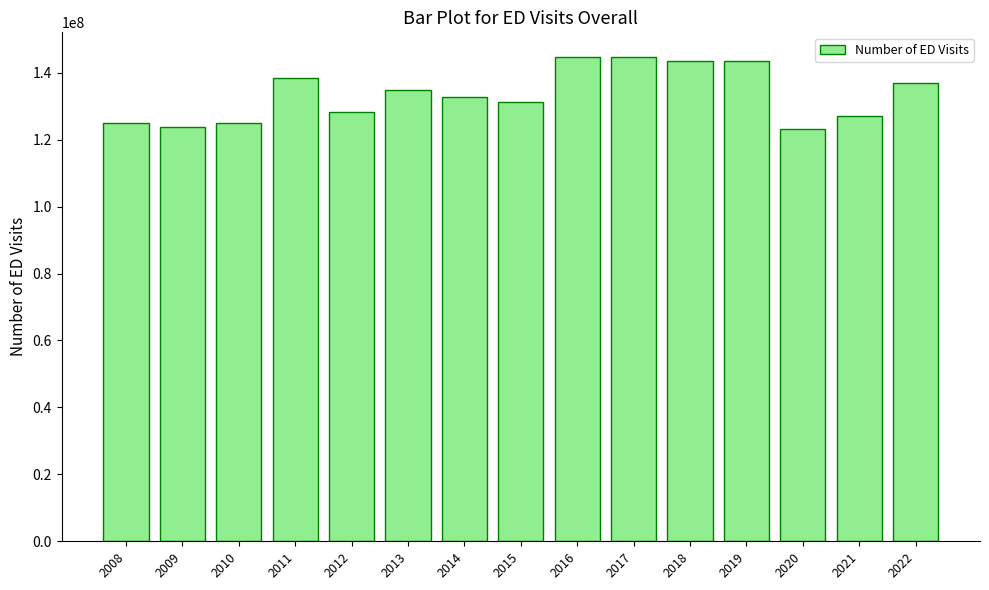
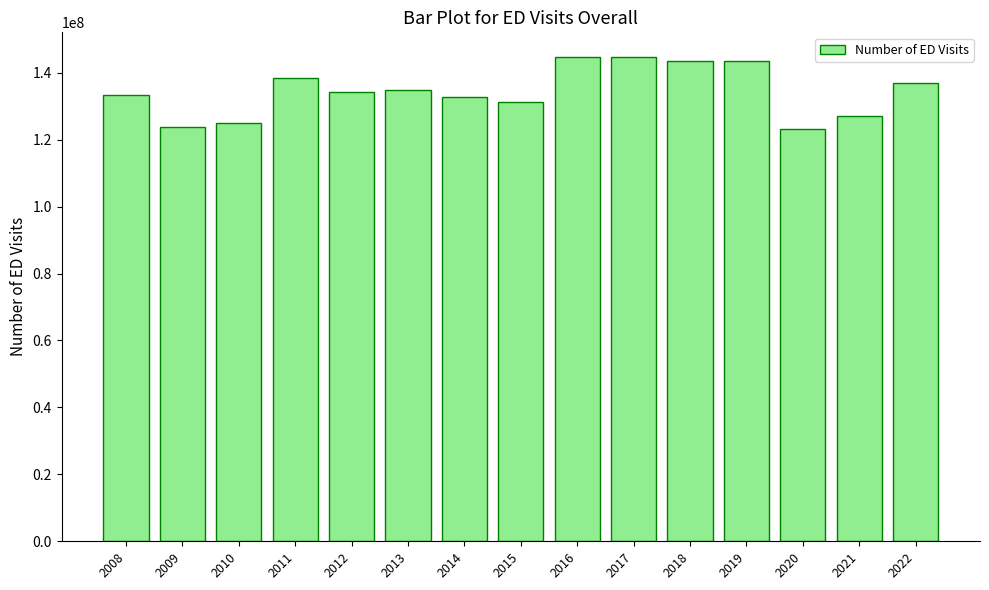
  {
-   "2008": 125000000,
+   "2008": 133000000,
    "2009": 124000000,
    "2010": 125000000,
    "2011": 138000000,
-   "2012": 128000000,
+   "2012": 134000000,
    "2013": 135000000,
    "2014": 133000000,
    "2015": 131000000,
    "2016": 145000000,
    "2017": 145000000,
    "2018": 143000000,
    "2019": 143000000,
    "2020": 123000000,
    "2021": 127000000,
    "2022": 137000000
  }
